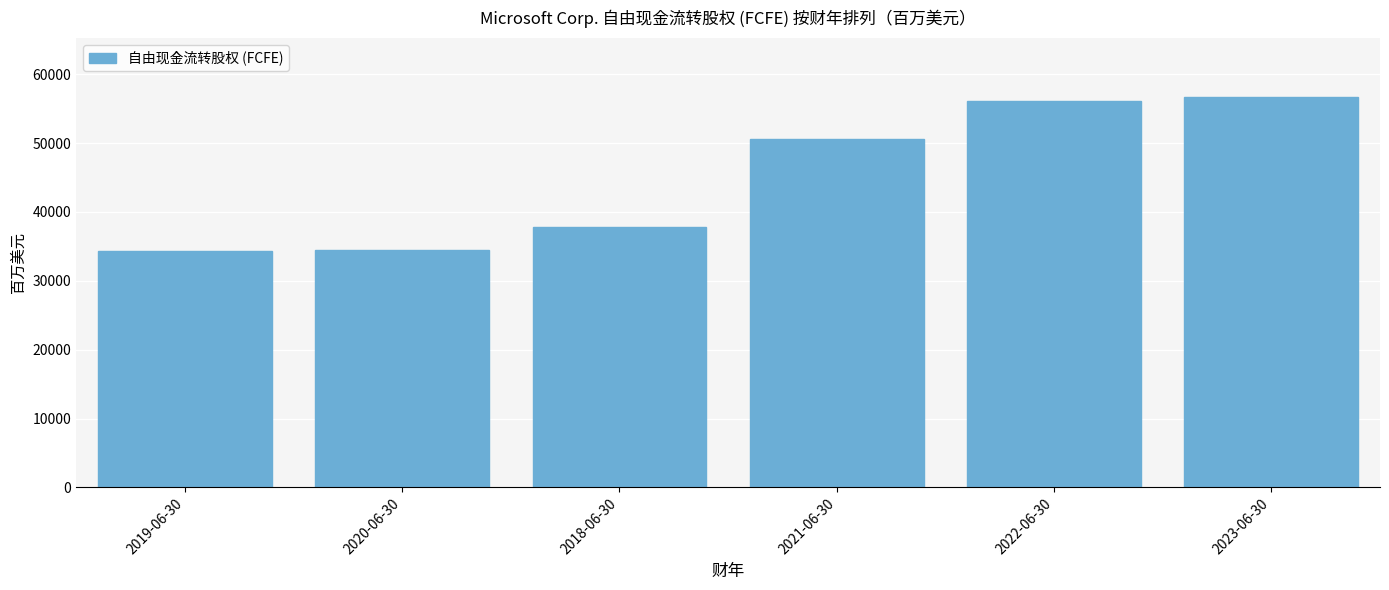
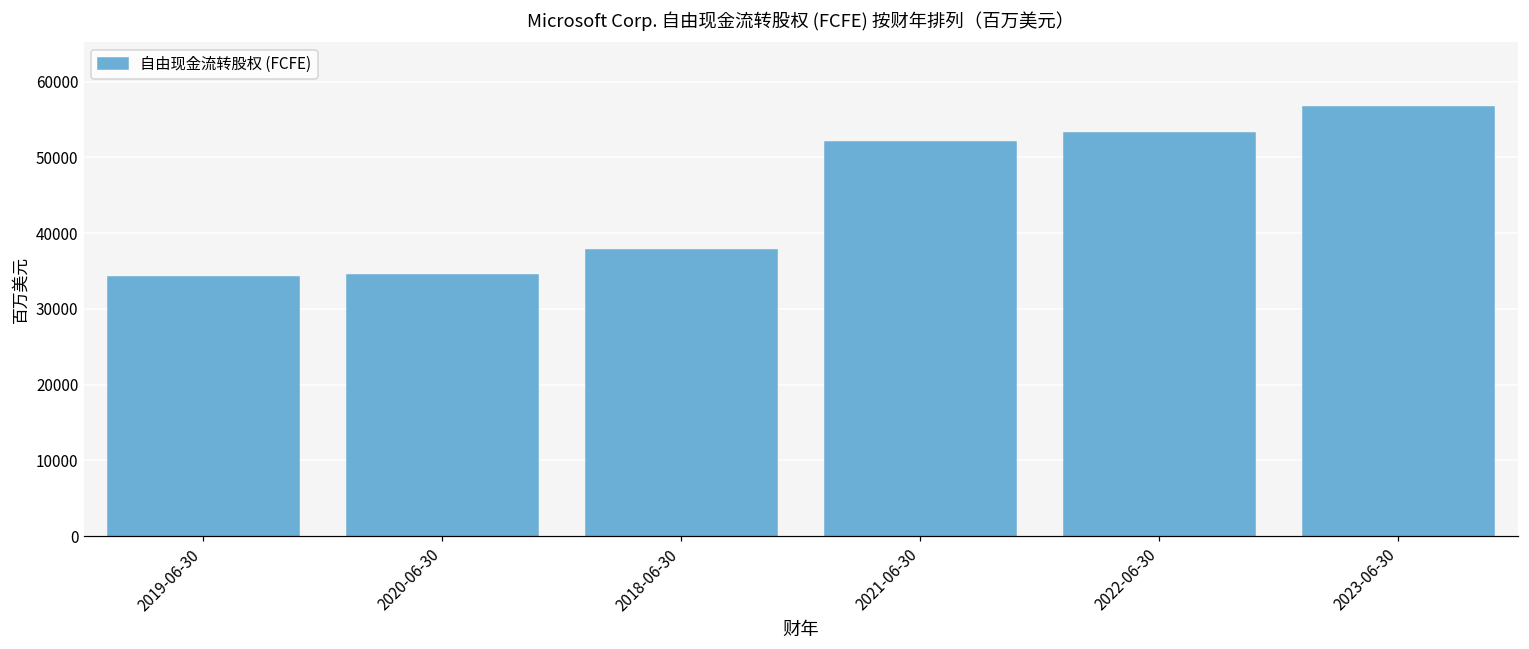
  {
    "2019-06-30": 34000,
    "2020-06-30": 34000,
    "2018-06-30": 38000,
-   "2021-06-30": 51000,
-   "2022-06-30": 56000,
+   "2021-06-30": 52000,
+   "2022-06-30": 53000,
    "2023-06-30": 57000
  }
